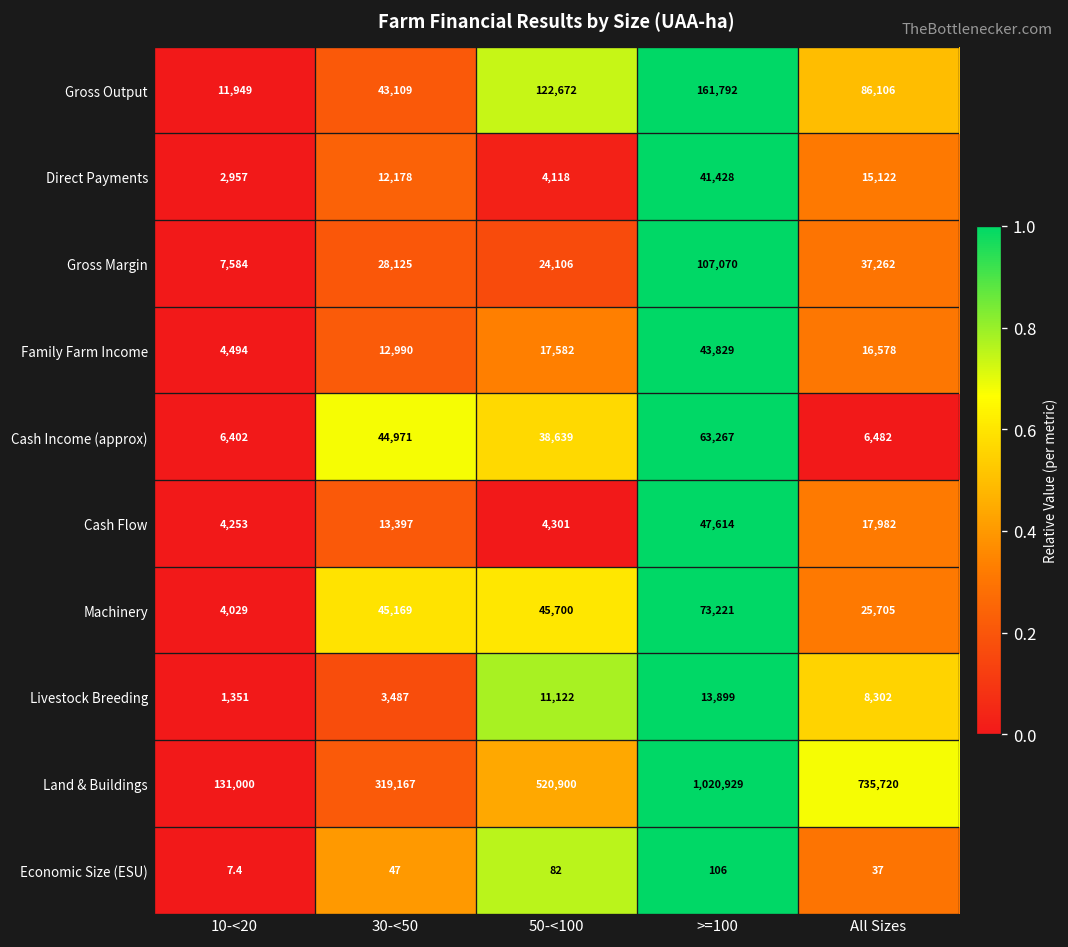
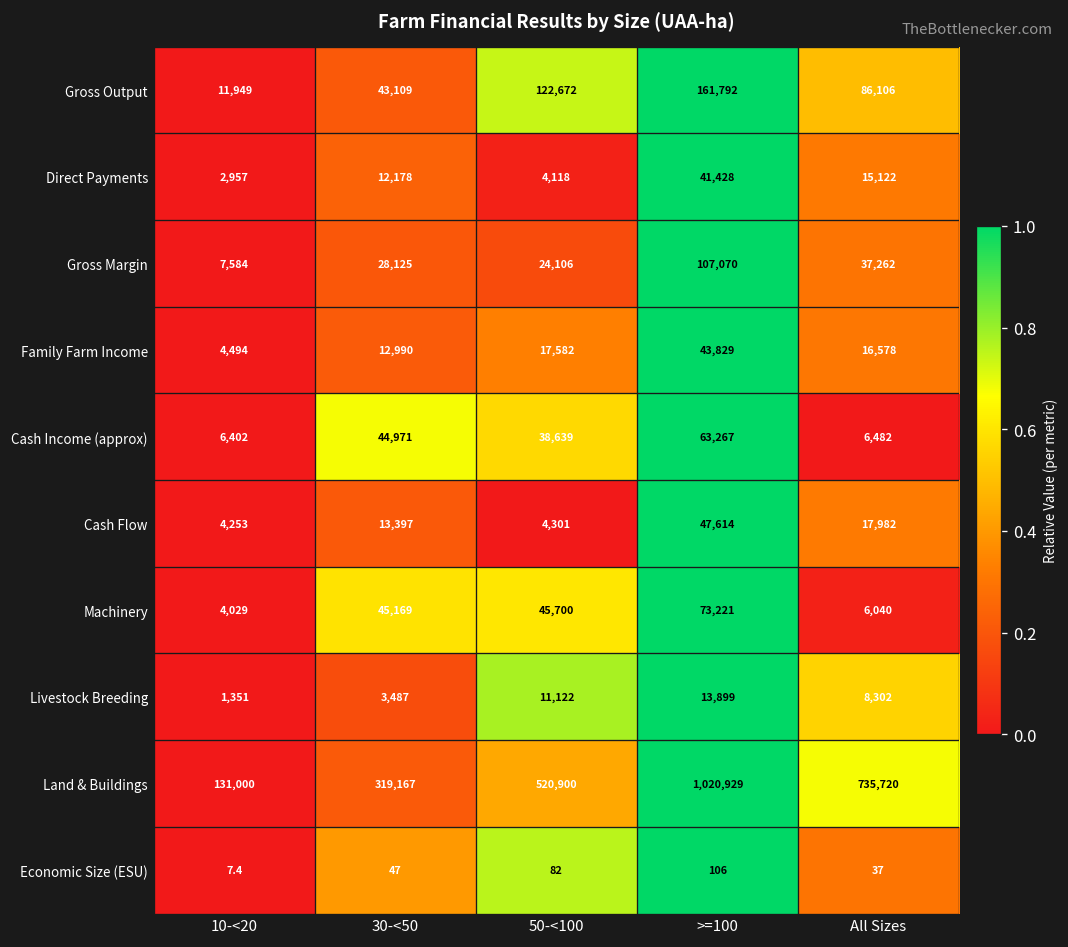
  {
    "Gross Output": {
      "10-<20": "11,949",
      "30-<50": "43,109",
      "50-<100": "122,672",
      ">=100": "161,792",
      "All Sizes": "86,106"
    },
    "Direct Payments": {
      "10-<20": "2,957",
      "30-<50": "12,178",
      "50-<100": "4,118",
      ">=100": "41,428",
      "All Sizes": "15,122"
    },
    "Gross Margin": {
      "10-<20": "7,584",
      "30-<50": "28,125",
      "50-<100": "24,106",
      ">=100": "107,070",
      "All Sizes": "37,262"
    },
    "Family Farm Income": {
      "10-<20": "4,494",
      "30-<50": "12,990",
      "50-<100": "17,582",
      ">=100": "43,829",
      "All Sizes": "16,578"
    },
    "Cash Income (approx)": {
      "10-<20": "6,402",
      "30-<50": "44,971",
      "50-<100": "38,639",
      ">=100": "63,267",
      "All Sizes": "6,482"
    },
    "Cash Flow": {
      "10-<20": "4,253",
      "30-<50": "13,397",
      "50-<100": "4,301",
      ">=100": "47,614",
      "All Sizes": "17,982"
    },
    "Machinery": {
      "10-<20": "4,029",
      "30-<50": "45,169",
      "50-<100": "45,700",
      ">=100": "73,221",
-     "All Sizes": "25,705"
+     "All Sizes": "6,040"
    },
    "Livestock Breeding": {
      "10-<20": "1,351",
      "30-<50": "3,487",
      "50-<100": "11,122",
      ">=100": "13,899",
      "All Sizes": "8,302"
    },
    "Land & Buildings": {
      "10-<20": "131,000",
      "30-<50": "319,167",
      "50-<100": "520,900",
      ">=100": "1,020,929",
      "All Sizes": "735,720"
    },
    "Economic Size (ESU)": {
      "10-<20": "7.4",
      "30-<50": "47",
      "50-<100": "82",
      ">=100": "106",
      "All Sizes": "37"
    }
  }
